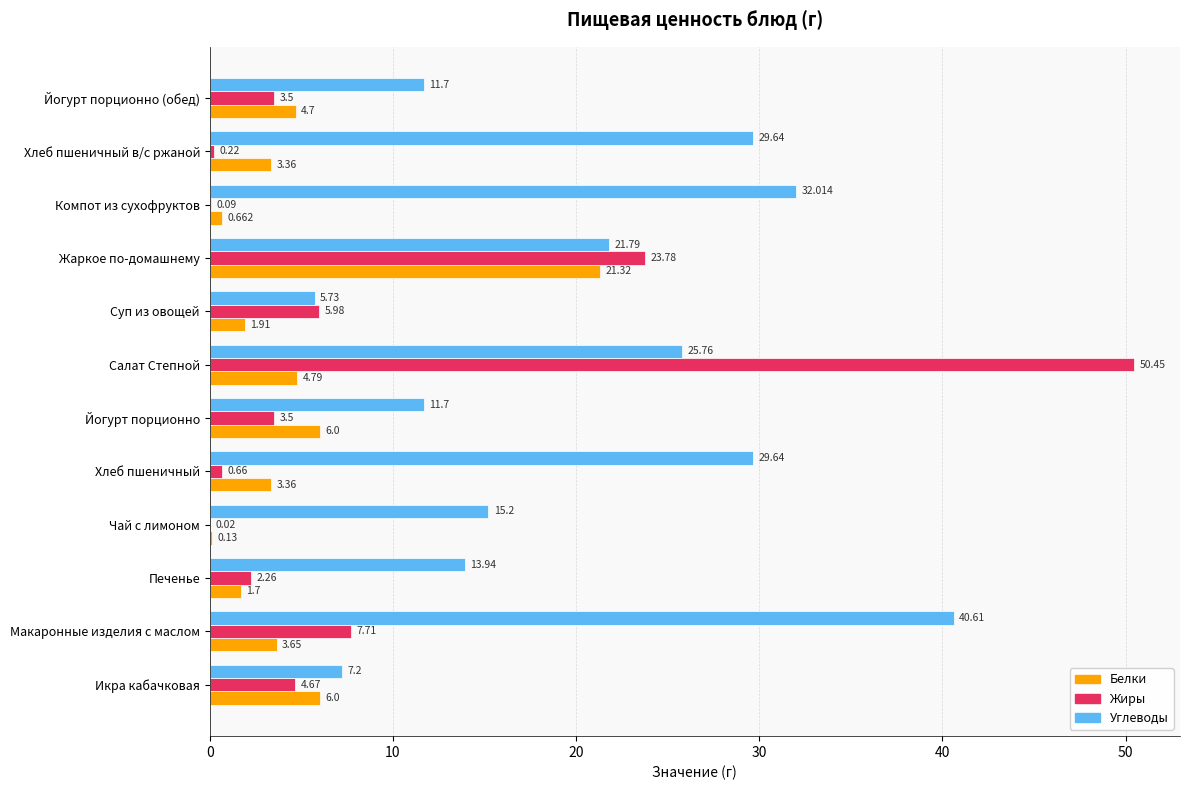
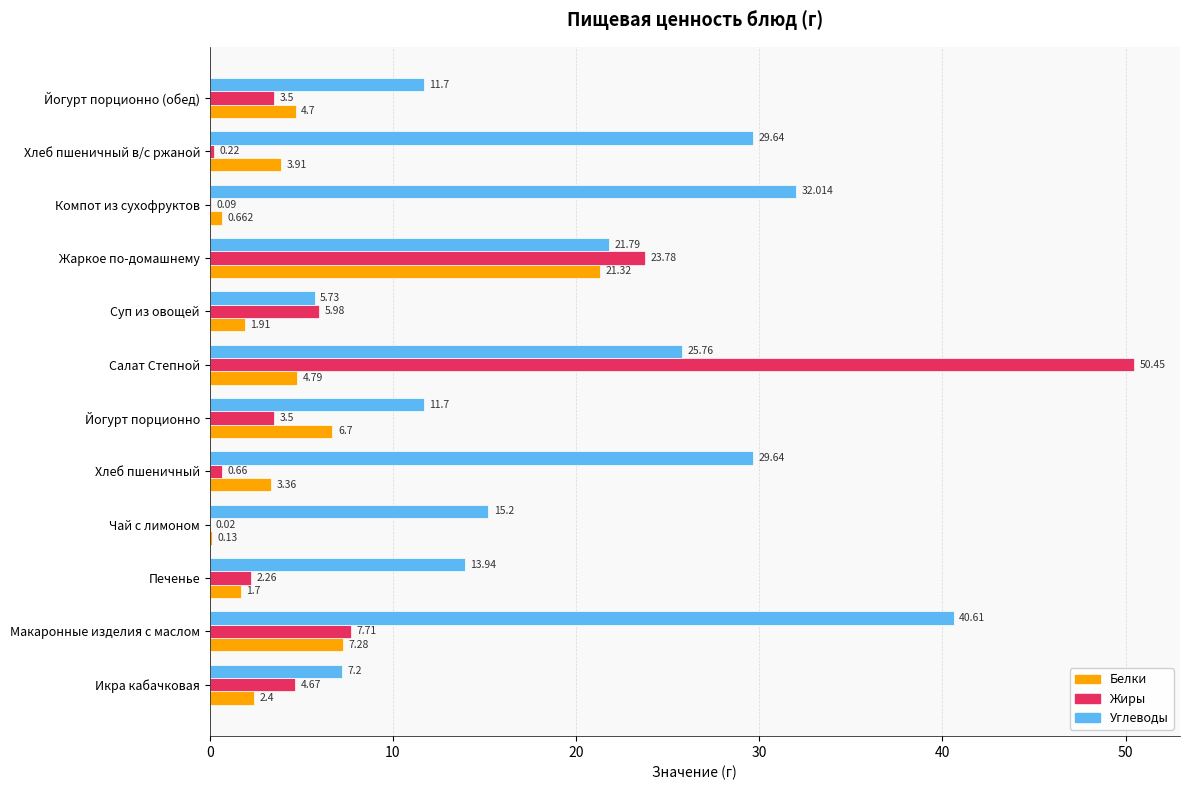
  {
    "Белки": {
      "Йогурт порционно (обед)": 4.7,
-     "Хлеб пшеничный в/с ржаной": 3.36,
+     "Хлеб пшеничный в/с ржаной": 3.91,
      "Компот из сухофруктов": 0.662,
      "Жаркое по-домашнему": 21.32,
      "Суп из овощей": 1.91,
      "Салат Степной": 4.79,
-     "Йогурт порционно": 6.0,
+     "Йогурт порционно": 6.7,
      "Хлеб пшеничный": 3.36,
      "Чай с лимоном": 0.13,
      "Печенье": 1.7,
-     "Макаронные изделия с маслом": 3.65,
-     "Икра кабачковая": 6.0
+     "Макаронные изделия с маслом": 7.28,
+     "Икра кабачковая": 2.4
    },
    "Жиры": {
      "Йогурт порционно (обед)": 3.5,
      "Хлеб пшеничный в/с ржаной": 0.22,
      "Компот из сухофруктов": 0.09,
      "Жаркое по-домашнему": 23.78,
      "Суп из овощей": 5.98,
      "Салат Степной": 50.45,
      "Йогурт порционно": 3.5,
      "Хлеб пшеничный": 0.66,
      "Чай с лимоном": 0.02,
      "Печенье": 2.26,
      "Макаронные изделия с маслом": 7.71,
      "Икра кабачковая": 4.67
    },
    "Углеводы": {
      "Йогурт порционно (обед)": 11.7,
      "Хлеб пшеничный в/с ржаной": 29.64,
      "Компот из сухофруктов": 32.014,
      "Жаркое по-домашнему": 21.79,
      "Суп из овощей": 5.73,
      "Салат Степной": 25.76,
      "Йогурт порционно": 11.7,
      "Хлеб пшеничный": 29.64,
      "Чай с лимоном": 15.2,
      "Печенье": 13.94,
      "Макаронные изделия с маслом": 40.61,
      "Икра кабачковая": 7.2
    }
  }
